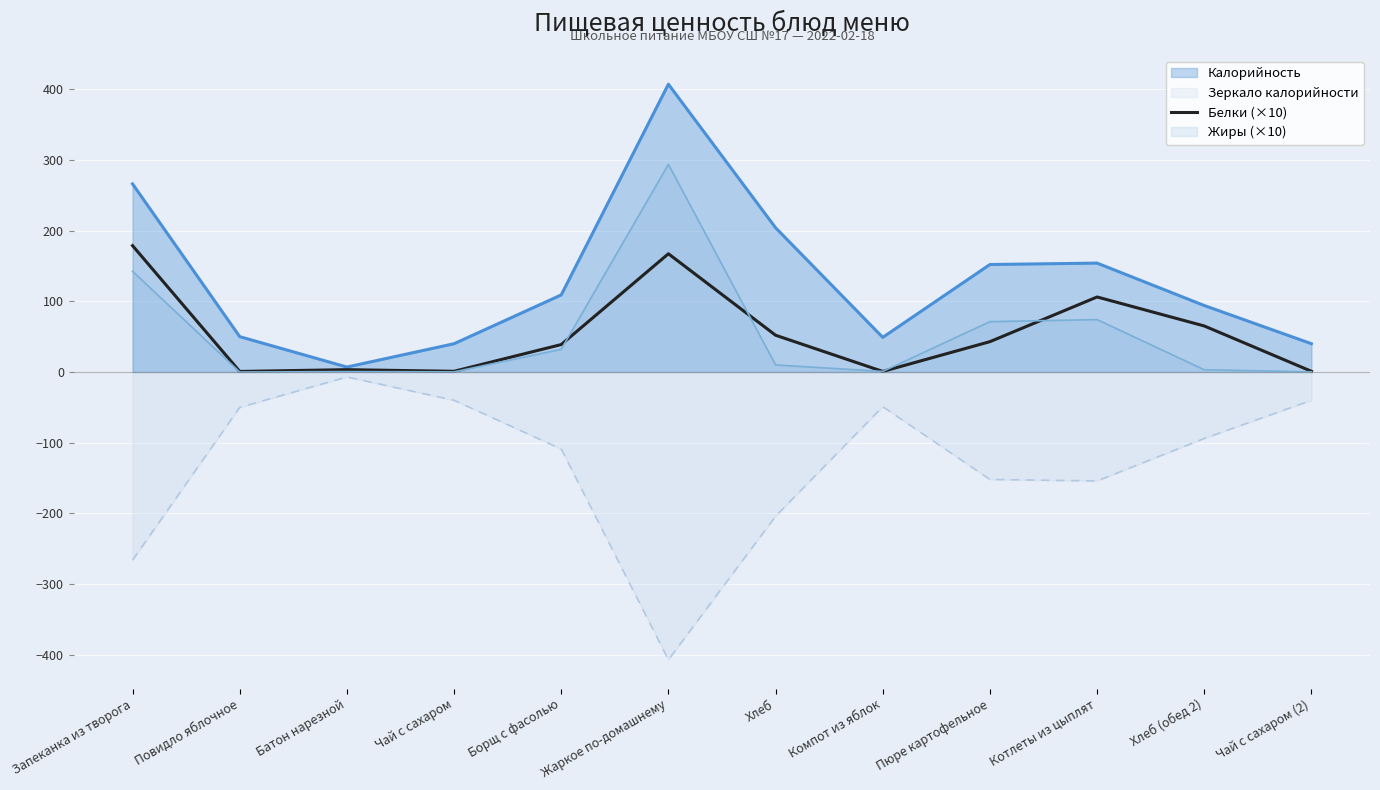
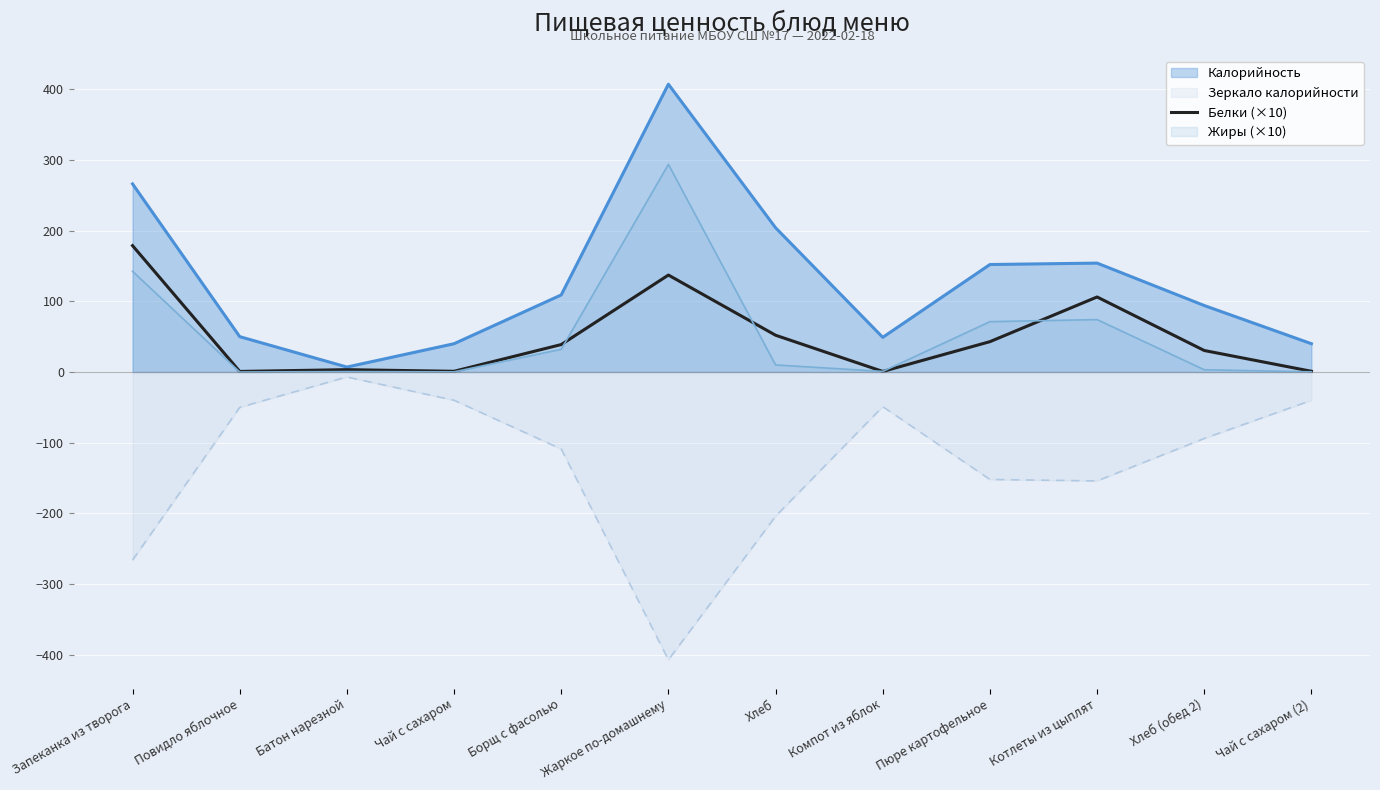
  {
    "Белки (×10)": {
      "Запеканка из творога": 180,
      "Борщ с фасолью": 40,
-     "Жаркое по-домашнему": 170,
+     "Жаркое по-домашнему": 140,
      "Хлеб": 50,
      "Пюре картофельное": 40,
      "Котлеты из цыплят": 110,
-     "Хлеб (обед 2)": 70
+     "Хлеб (обед 2)": 30
    }
  }
